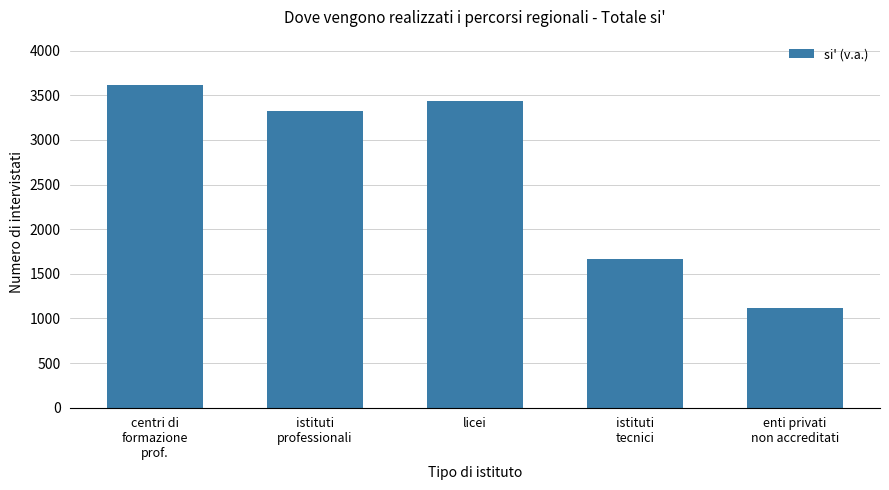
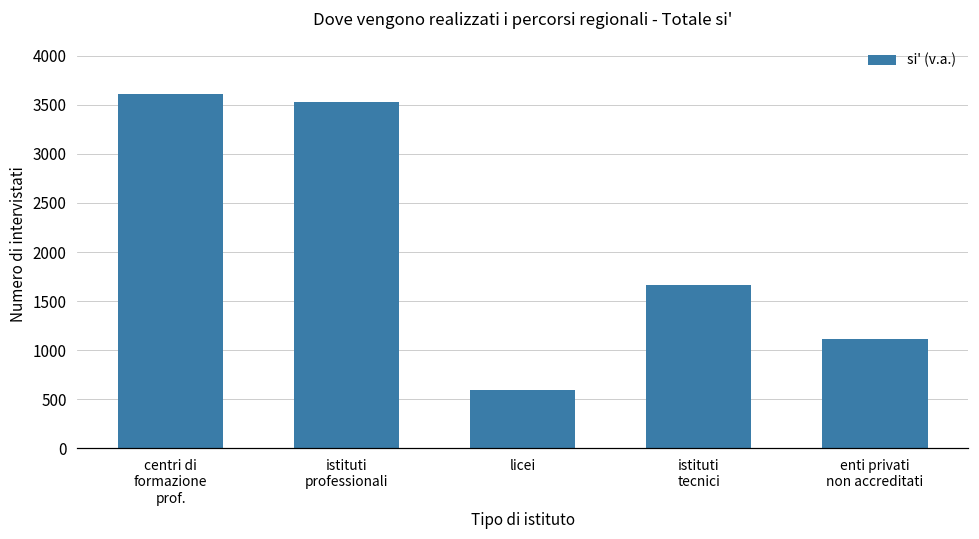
  {
    "centri di formazione prof.": 3600,
-   "istituti professionali": 3300,
-   "licei": 3400,
+   "istituti professionali": 3500,
+   "licei": 600,
    "istituti tecnici": 1700,
    "enti privati non accreditati": 1100
  }
